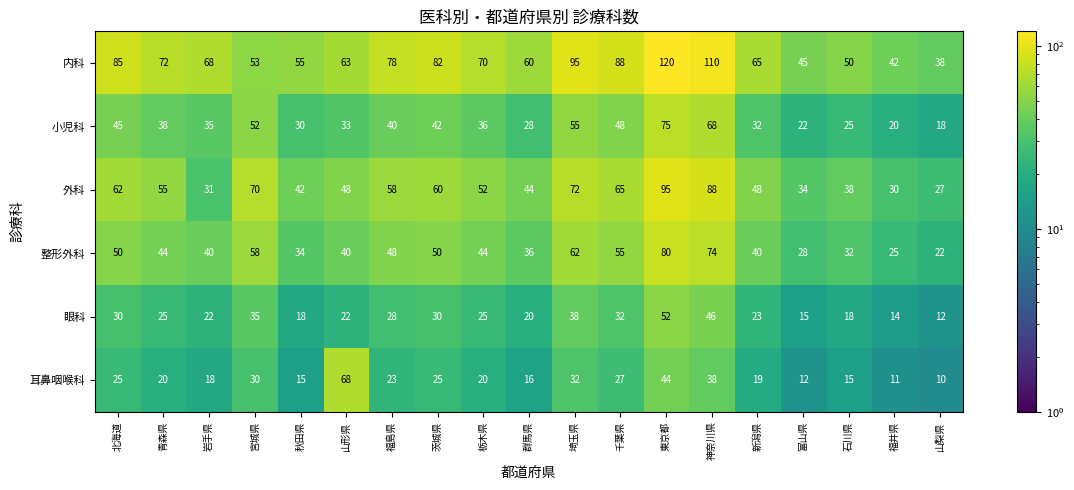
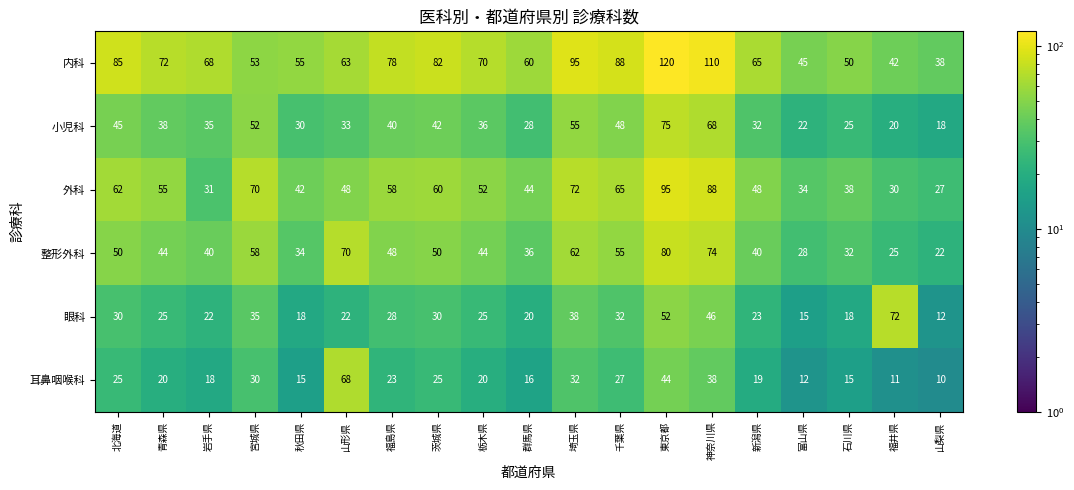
  {
    "内科": {
      "北海道": 85,
      "青森県": 72,
      "岩手県": 68,
      "宮城県": 53,
      "秋田県": 55,
      "山形県": 63,
      "福島県": 78,
      "茨城県": 82,
      "栃木県": 70,
      "群馬県": 60,
      "埼玉県": 95,
      "千葉県": 88,
      "東京都": 120,
      "神奈川県": 110,
      "新潟県": 65,
      "富山県": 45,
      "石川県": 50,
      "福井県": 42,
      "山梨県": 38
    },
    "小児科": {
      "北海道": 45,
      "青森県": 38,
      "岩手県": 35,
      "宮城県": 52,
      "秋田県": 30,
      "山形県": 33,
      "福島県": 40,
      "茨城県": 42,
      "栃木県": 36,
      "群馬県": 28,
      "埼玉県": 55,
      "千葉県": 48,
      "東京都": 75,
      "神奈川県": 68,
      "新潟県": 32,
      "富山県": 22,
      "石川県": 25,
      "福井県": 20,
      "山梨県": 18
    },
    "外科": {
      "北海道": 62,
      "青森県": 55,
      "岩手県": 31,
      "宮城県": 70,
      "秋田県": 42,
      "山形県": 48,
      "福島県": 58,
      "茨城県": 60,
      "栃木県": 52,
      "群馬県": 44,
      "埼玉県": 72,
      "千葉県": 65,
      "東京都": 95,
      "神奈川県": 88,
      "新潟県": 48,
      "富山県": 34,
      "石川県": 38,
      "福井県": 30,
      "山梨県": 27
    },
    "整形外科": {
      "北海道": 50,
      "青森県": 44,
      "岩手県": 40,
      "宮城県": 58,
      "秋田県": 34,
-     "山形県": 40,
+     "山形県": 70,
      "福島県": 48,
      "茨城県": 50,
      "栃木県": 44,
      "群馬県": 36,
      "埼玉県": 62,
      "千葉県": 55,
      "東京都": 80,
      "神奈川県": 74,
      "新潟県": 40,
      "富山県": 28,
      "石川県": 32,
      "福井県": 25,
      "山梨県": 22
    },
    "眼科": {
      "北海道": 30,
      "青森県": 25,
      "岩手県": 22,
      "宮城県": 35,
      "秋田県": 18,
      "山形県": 22,
      "福島県": 28,
      "茨城県": 30,
      "栃木県": 25,
      "群馬県": 20,
      "埼玉県": 38,
      "千葉県": 32,
      "東京都": 52,
      "神奈川県": 46,
      "新潟県": 23,
      "富山県": 15,
      "石川県": 18,
-     "福井県": 14,
+     "福井県": 72,
      "山梨県": 12
    },
    "耳鼻咽喉科": {
      "北海道": 25,
      "青森県": 20,
      "岩手県": 18,
      "宮城県": 30,
      "秋田県": 15,
      "山形県": 68,
      "福島県": 23,
      "茨城県": 25,
      "栃木県": 20,
      "群馬県": 16,
      "埼玉県": 32,
      "千葉県": 27,
      "東京都": 44,
      "神奈川県": 38,
      "新潟県": 19,
      "富山県": 12,
      "石川県": 15,
      "福井県": 11,
      "山梨県": 10
    }
  }
